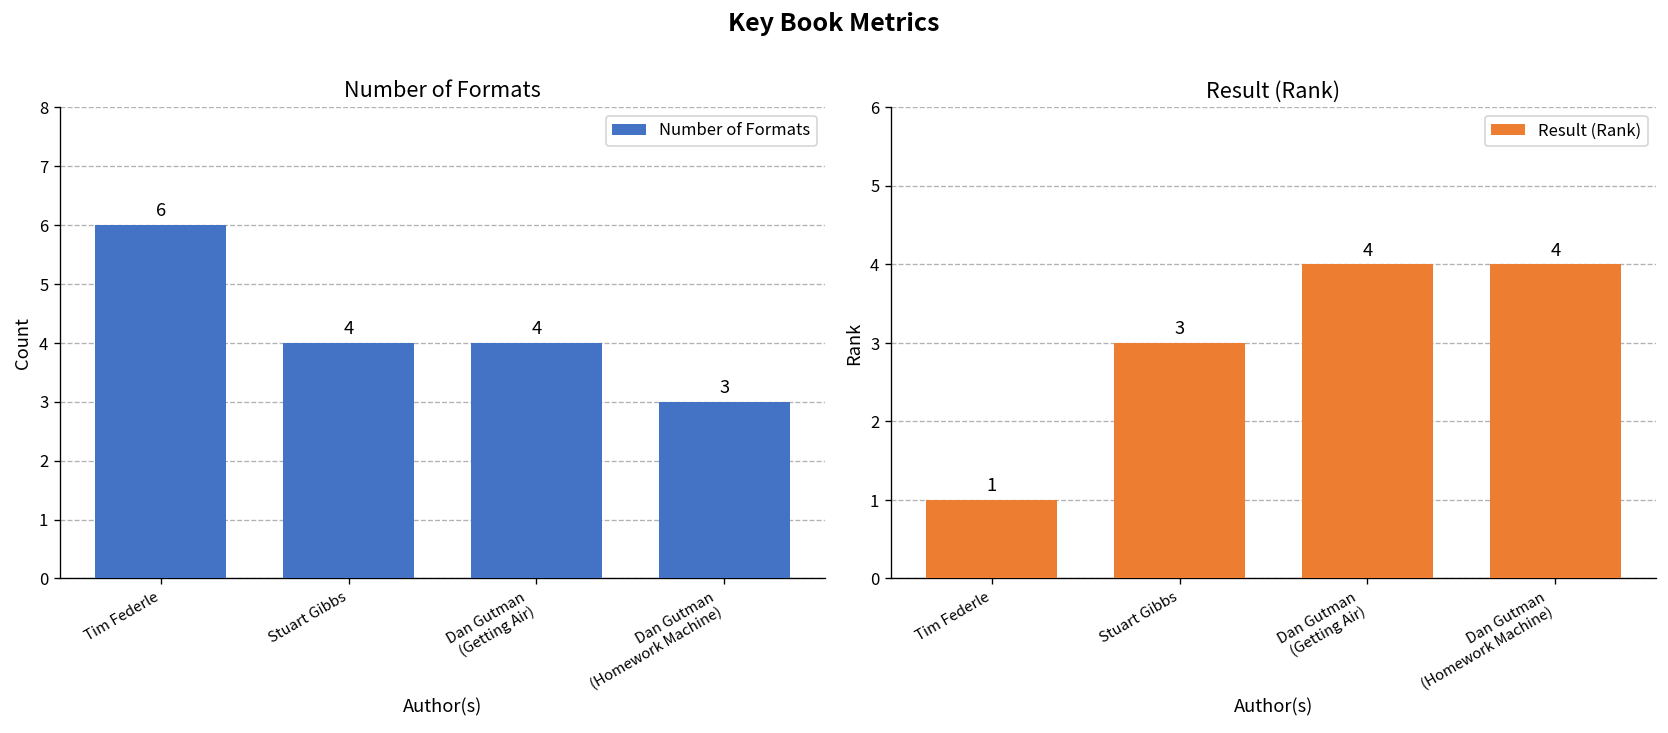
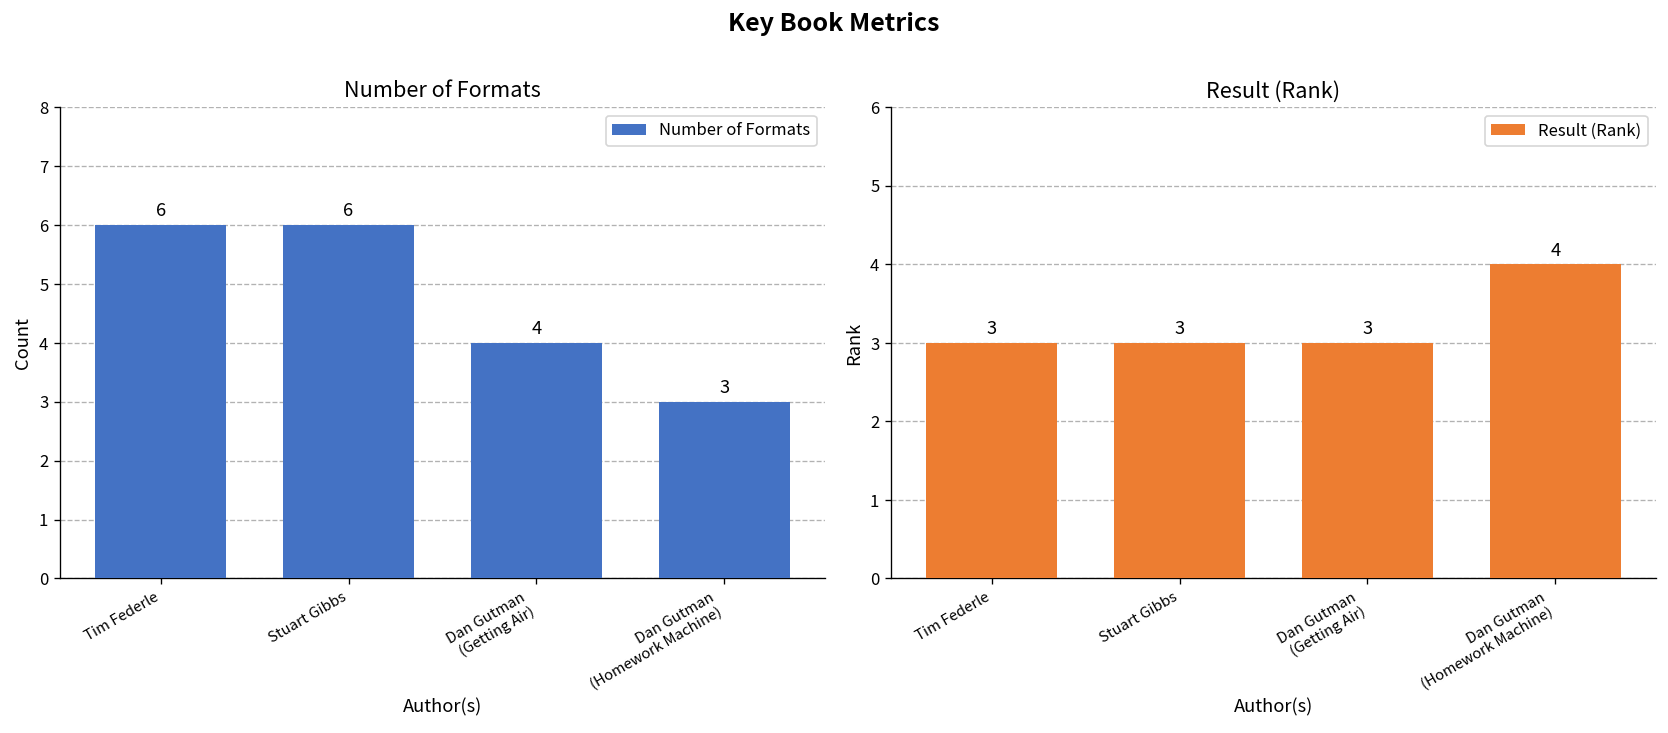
  {
    "Number of Formats": {
      "Tim Federle": 6,
-     "Stuart Gibbs": 4,
+     "Stuart Gibbs": 6,
      "Dan Gutman (Getting Air)": 4,
      "Dan Gutman (Homework Machine)": 3
    },
    "Result (Rank)": {
-     "Tim Federle": 1,
+     "Tim Federle": 3,
      "Stuart Gibbs": 3,
-     "Dan Gutman (Getting Air)": 4,
+     "Dan Gutman (Getting Air)": 3,
      "Dan Gutman (Homework Machine)": 4
    }
  }
